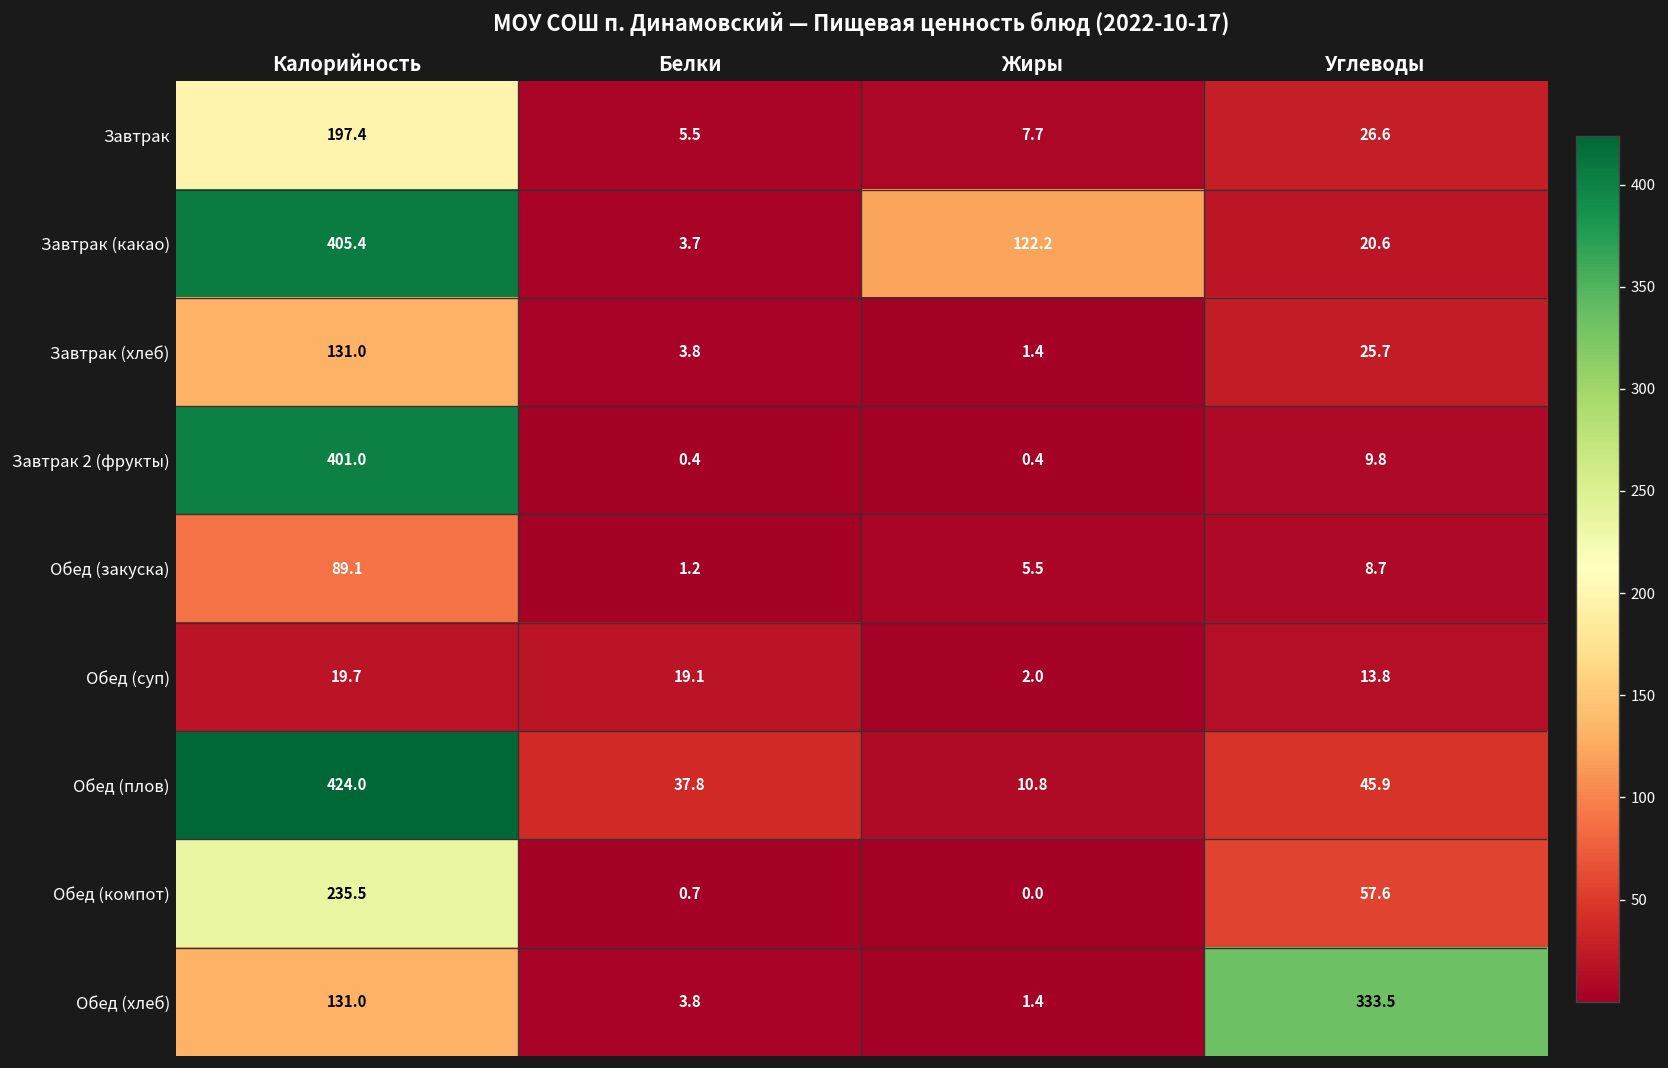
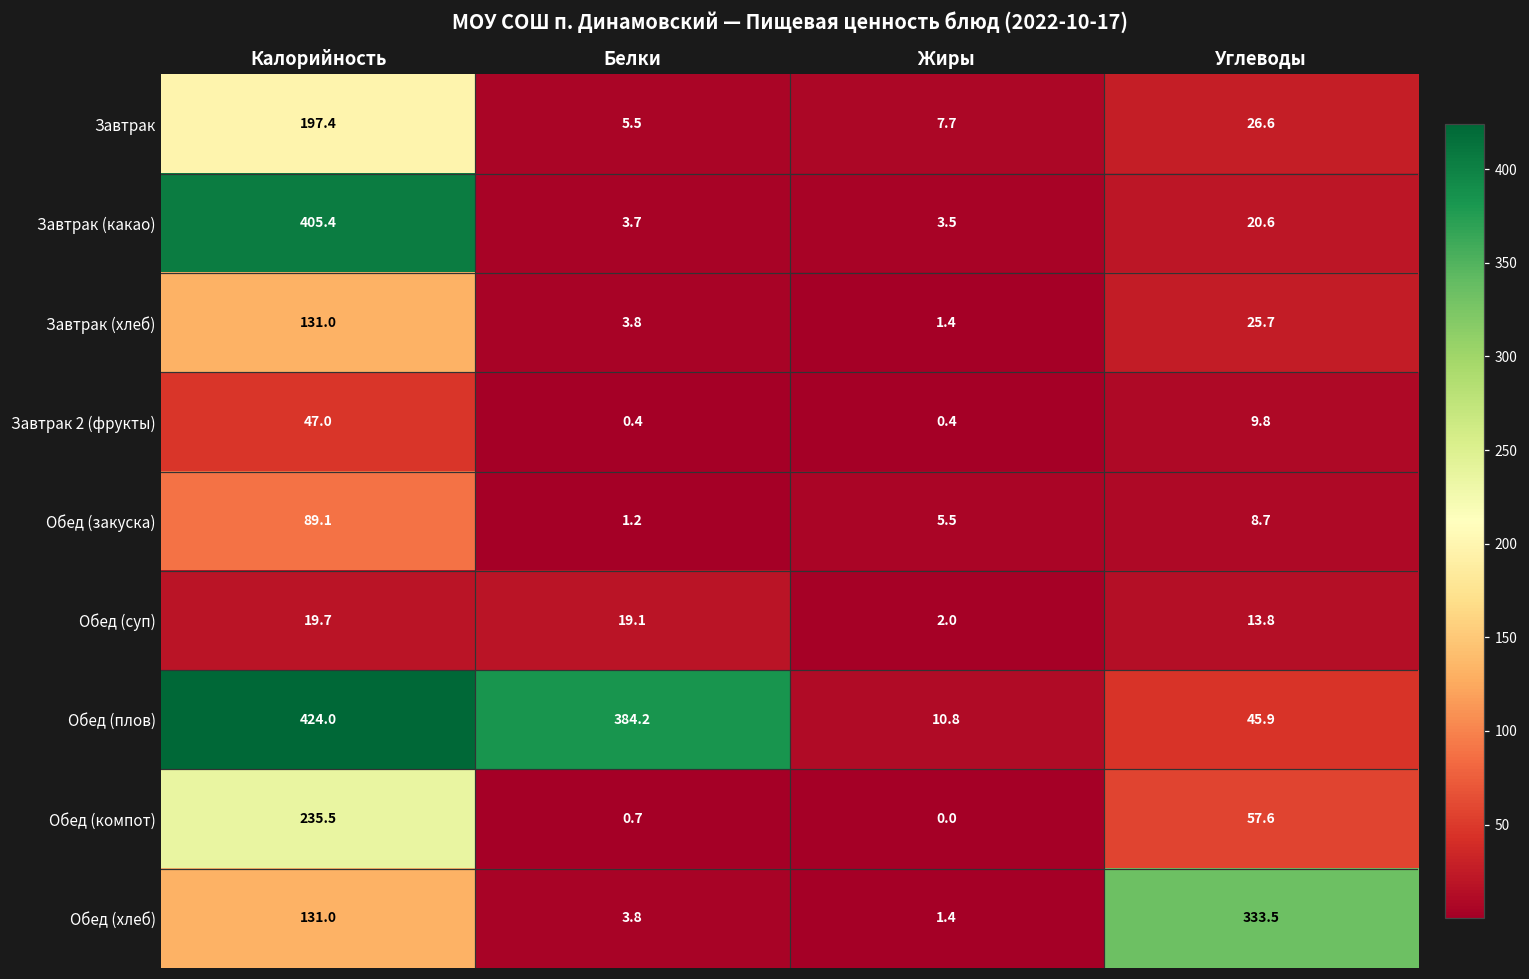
  {
    "Завтрак": {
      "Калорийность": 197.4,
      "Белки": 5.5,
      "Жиры": 7.7,
      "Углеводы": 26.6
    },
    "Завтрак (какао)": {
      "Калорийность": 405.4,
      "Белки": 3.7,
-     "Жиры": 122.2,
+     "Жиры": 3.5,
      "Углеводы": 20.6
    },
    "Завтрак (хлеб)": {
      "Калорийность": 131.0,
      "Белки": 3.8,
      "Жиры": 1.4,
      "Углеводы": 25.7
    },
    "Завтрак 2 (фрукты)": {
-     "Калорийность": 401.0,
+     "Калорийность": 47.0,
      "Белки": 0.4,
      "Жиры": 0.4,
      "Углеводы": 9.8
    },
    "Обед (закуска)": {
      "Калорийность": 89.1,
      "Белки": 1.2,
      "Жиры": 5.5,
      "Углеводы": 8.7
    },
    "Обед (суп)": {
      "Калорийность": 19.7,
      "Белки": 19.1,
      "Жиры": 2.0,
      "Углеводы": 13.8
    },
    "Обед (плов)": {
      "Калорийность": 424.0,
-     "Белки": 37.8,
+     "Белки": 384.2,
      "Жиры": 10.8,
      "Углеводы": 45.9
    },
    "Обед (компот)": {
      "Калорийность": 235.5,
      "Белки": 0.7,
      "Жиры": 0.0,
      "Углеводы": 57.6
    },
    "Обед (хлеб)": {
      "Калорийность": 131.0,
      "Белки": 3.8,
      "Жиры": 1.4,
      "Углеводы": 333.5
    }
  }
